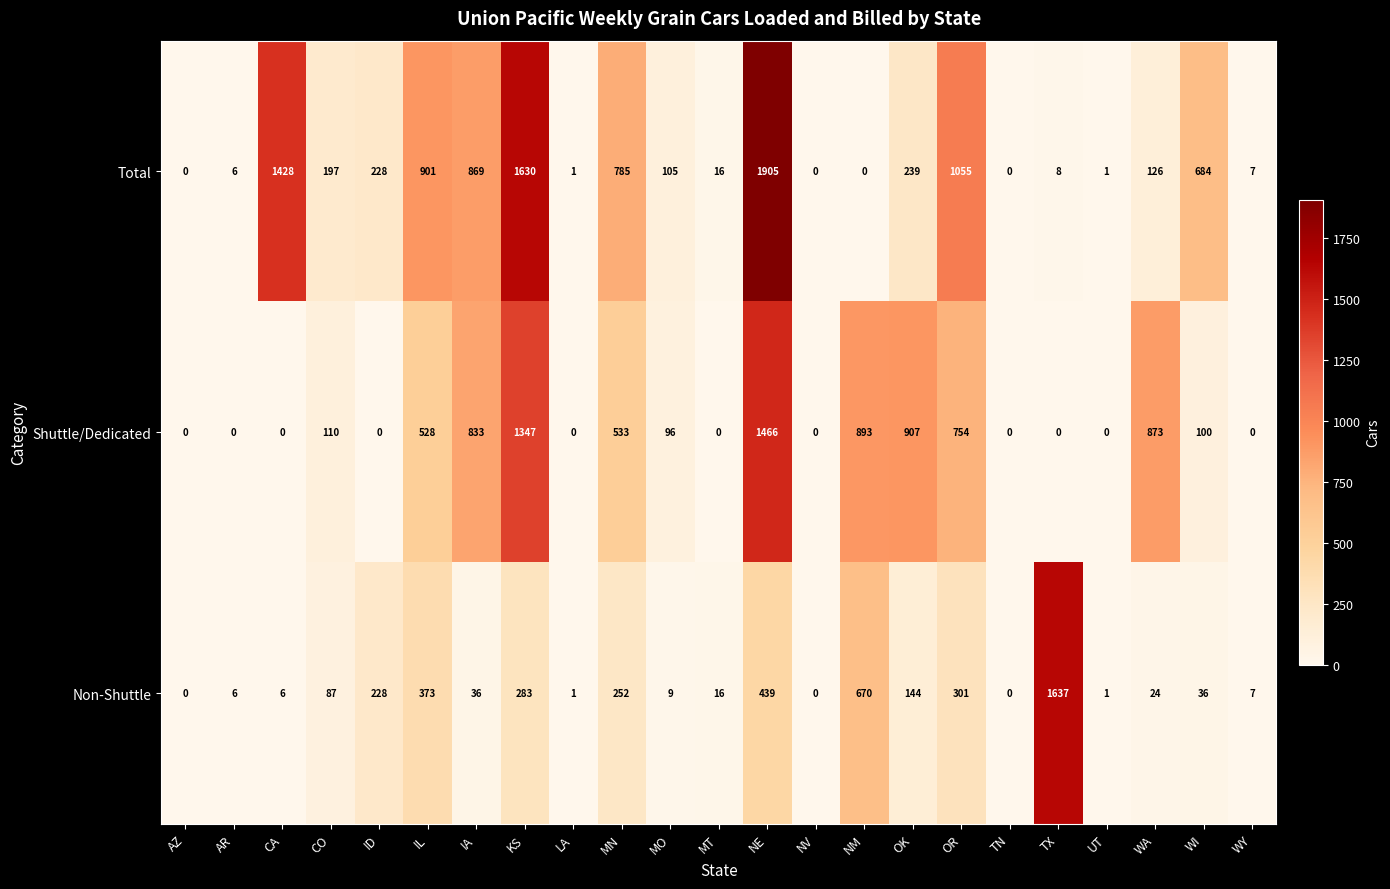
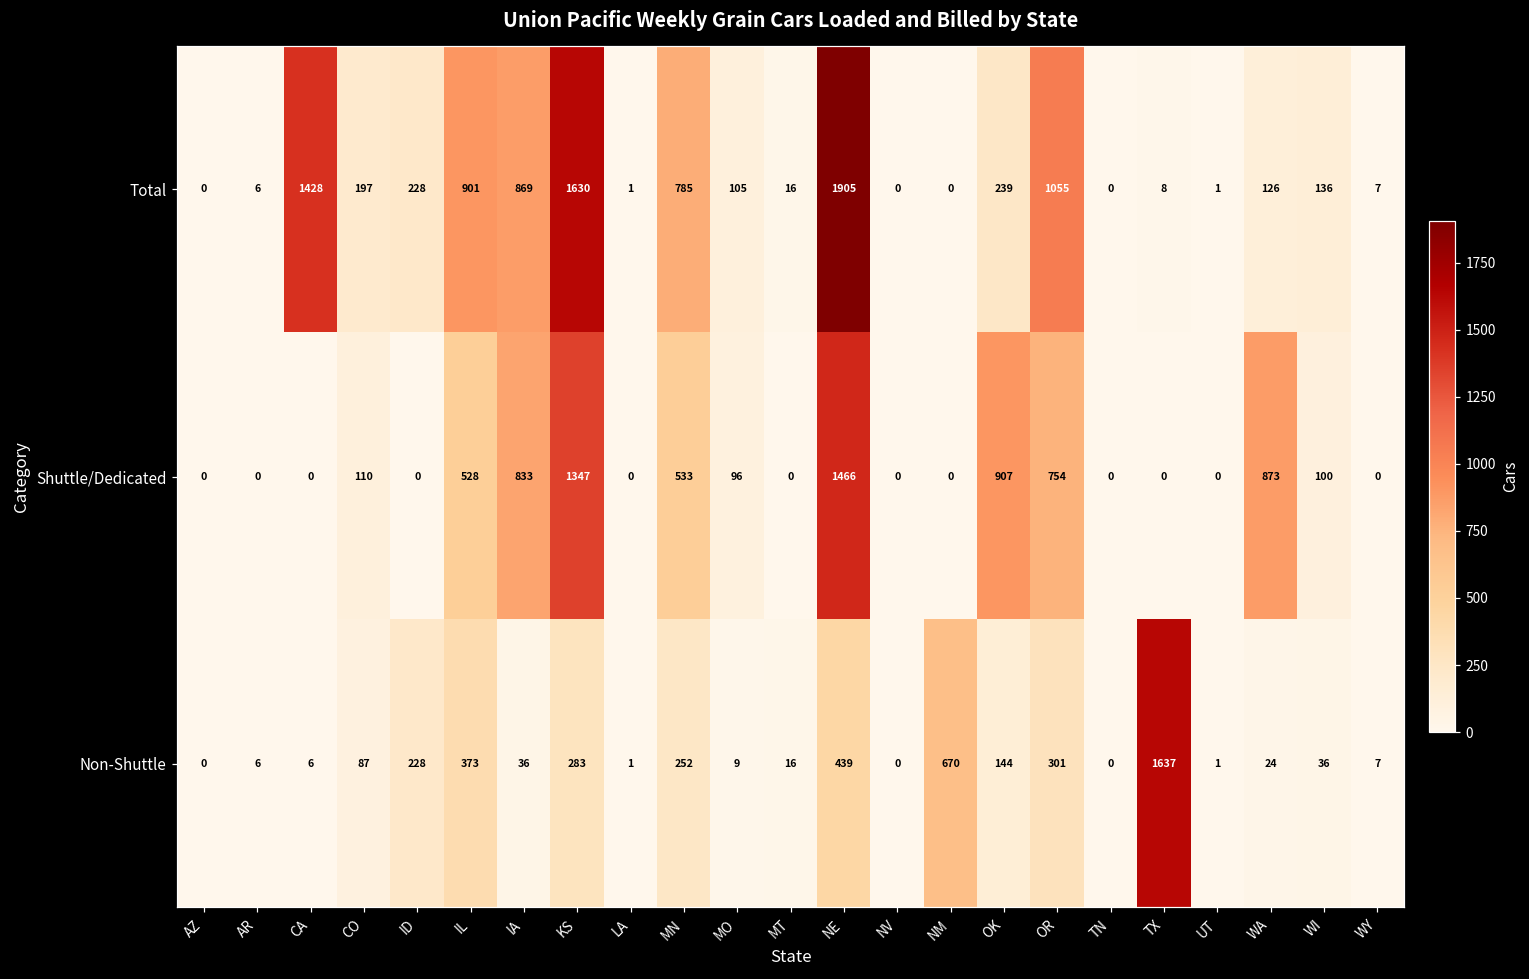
  {
    "Total": {
      "AZ": 0,
      "AR": 6,
      "CA": 1428,
      "CO": 197,
      "ID": 228,
      "IL": 901,
      "IA": 869,
      "KS": 1630,
      "LA": 1,
      "MN": 785,
      "MO": 105,
      "MT": 16,
      "NE": 1905,
      "NV": 0,
      "NM": 0,
      "OK": 239,
      "OR": 1055,
      "TN": 0,
      "TX": 8,
      "UT": 1,
      "WA": 126,
-     "WI": 684,
+     "WI": 136,
      "WY": 7
    },
    "Shuttle/Dedicated": {
      "AZ": 0,
      "AR": 0,
      "CA": 0,
      "CO": 110,
      "ID": 0,
      "IL": 528,
      "IA": 833,
      "KS": 1347,
      "LA": 0,
      "MN": 533,
      "MO": 96,
      "MT": 0,
      "NE": 1466,
      "NV": 0,
-     "NM": 893,
+     "NM": 0,
      "OK": 907,
      "OR": 754,
      "TN": 0,
      "TX": 0,
      "UT": 0,
      "WA": 873,
      "WI": 100,
      "WY": 0
    },
    "Non-Shuttle": {
      "AZ": 0,
      "AR": 6,
      "CA": 6,
      "CO": 87,
      "ID": 228,
      "IL": 373,
      "IA": 36,
      "KS": 283,
      "LA": 1,
      "MN": 252,
      "MO": 9,
      "MT": 16,
      "NE": 439,
      "NV": 0,
      "NM": 670,
      "OK": 144,
      "OR": 301,
      "TN": 0,
      "TX": 1637,
      "UT": 1,
      "WA": 24,
      "WI": 36,
      "WY": 7
    }
  }
